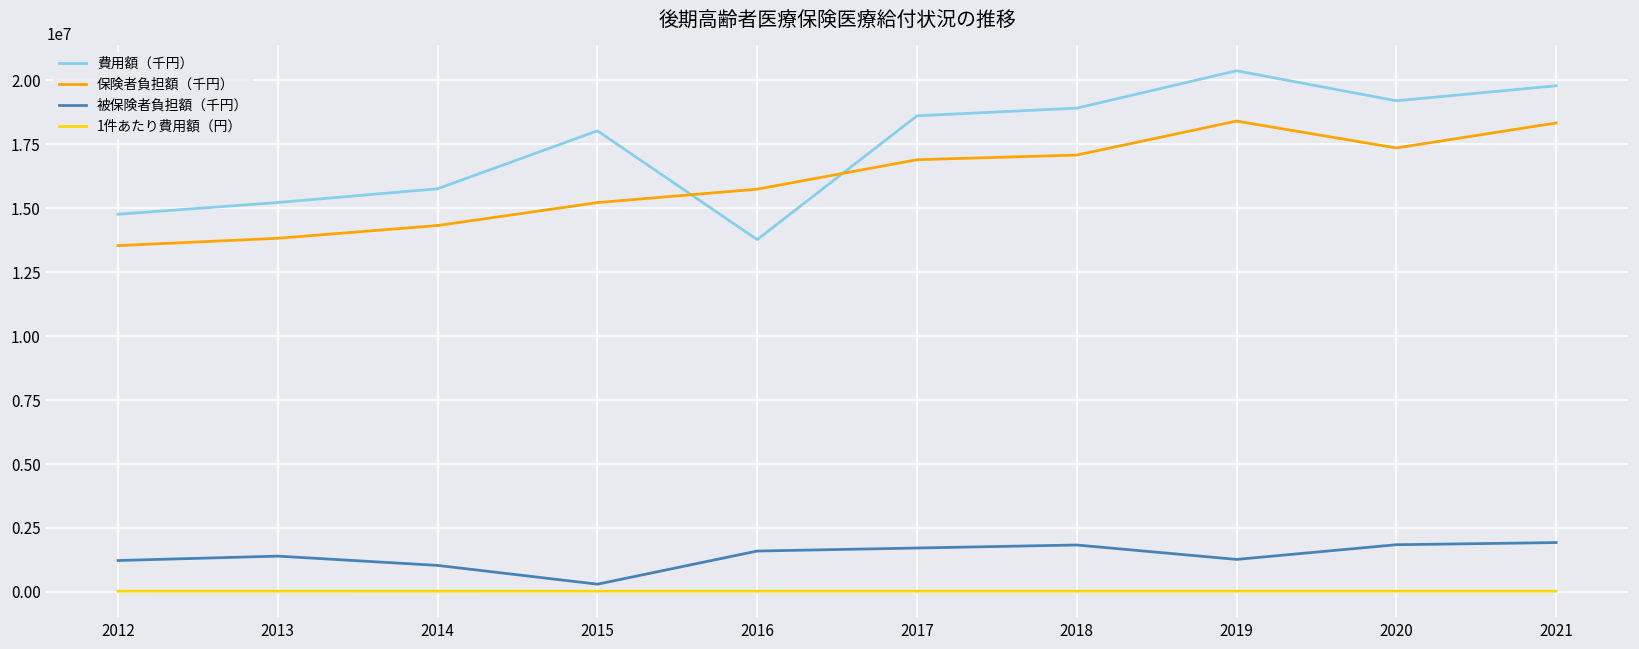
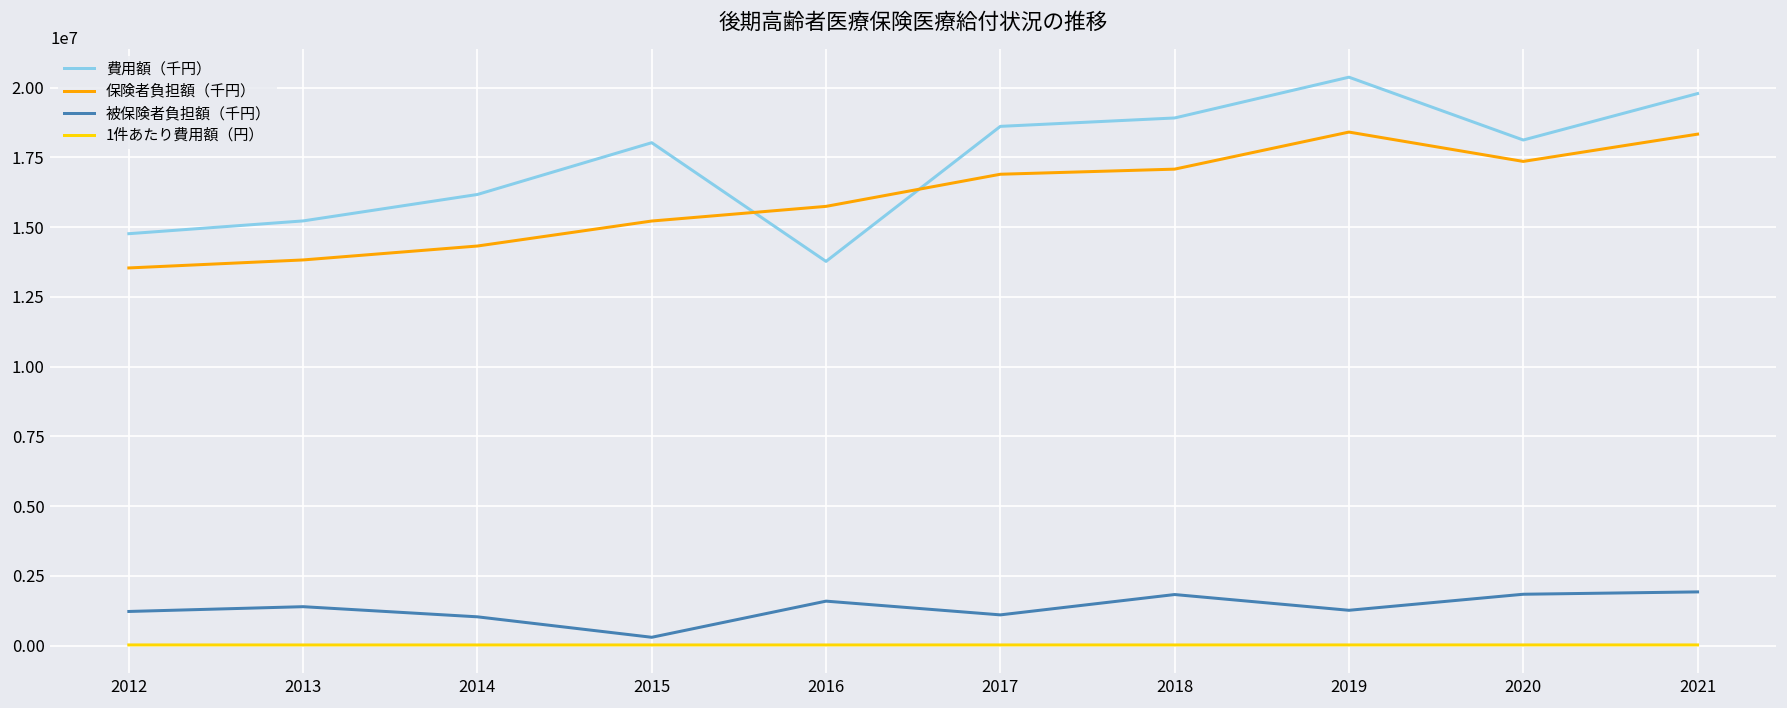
  {
    "費用額（千円）": {
      "2012": 14800000,
      "2013": 15200000,
-     "2014": 15800000,
+     "2014": 16200000,
      "2015": 18000000,
      "2016": 13800000,
      "2017": 18600000,
      "2018": 18900000,
      "2019": 20400000,
-     "2020": 19200000,
+     "2020": 18100000,
      "2021": 19800000
    },
    "被保険者負担額（千円）": {
      "2012": 1200000,
      "2013": 1400000,
      "2014": 1000000,
      "2015": 300000,
      "2016": 1600000,
-     "2017": 1700000,
+     "2017": 1100000,
      "2018": 1800000,
      "2019": 1300000,
      "2020": 1800000,
      "2021": 1900000
    }
  }
